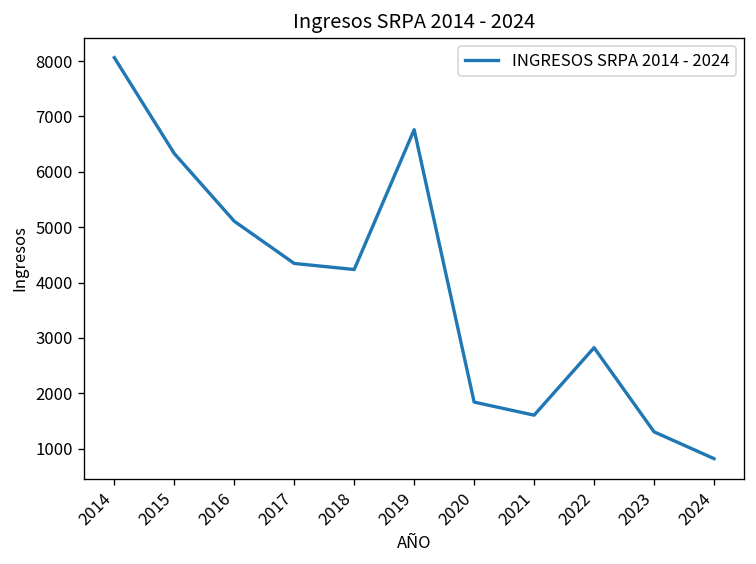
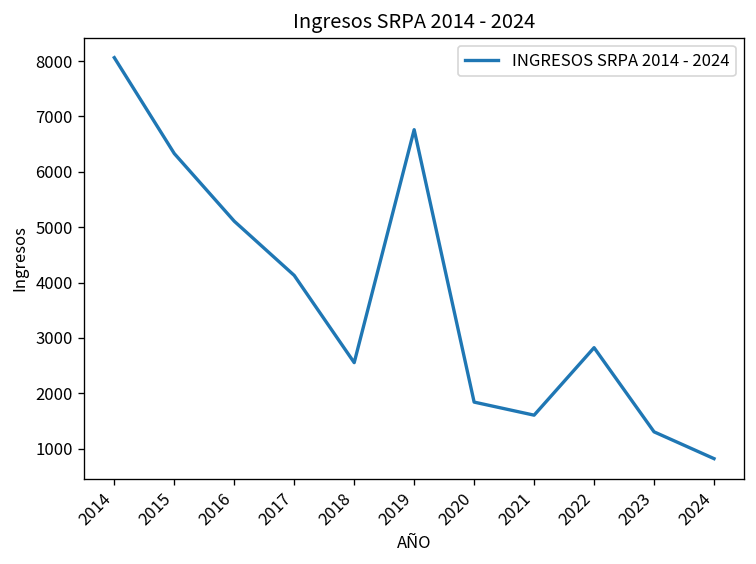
  {
    "2014": 8100,
    "2015": 6300,
    "2016": 5100,
-   "2017": 4300,
-   "2018": 4200,
+   "2017": 4100,
+   "2018": 2600,
    "2019": 6800,
    "2020": 1800,
    "2021": 1600,
    "2022": 2800,
    "2023": 1300,
    "2024": 800
  }
